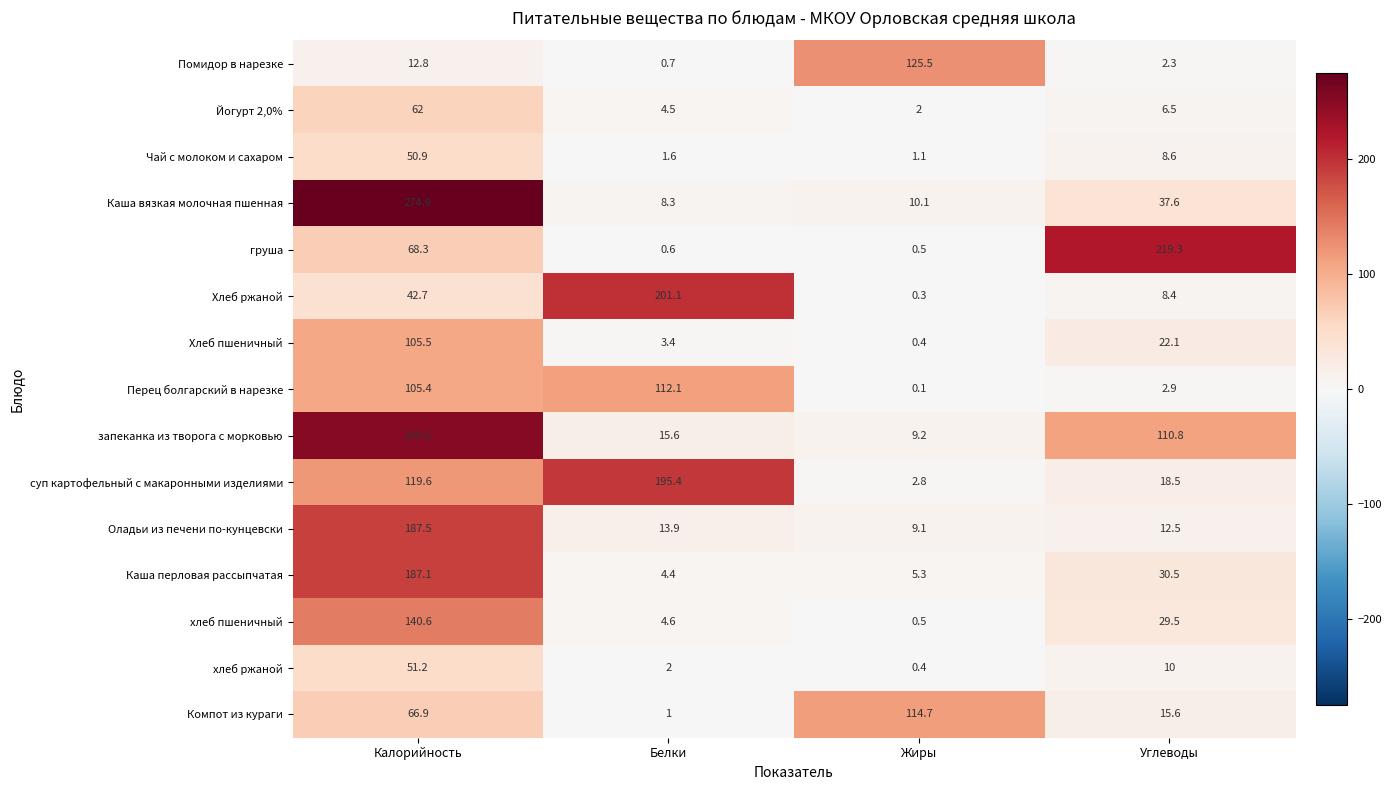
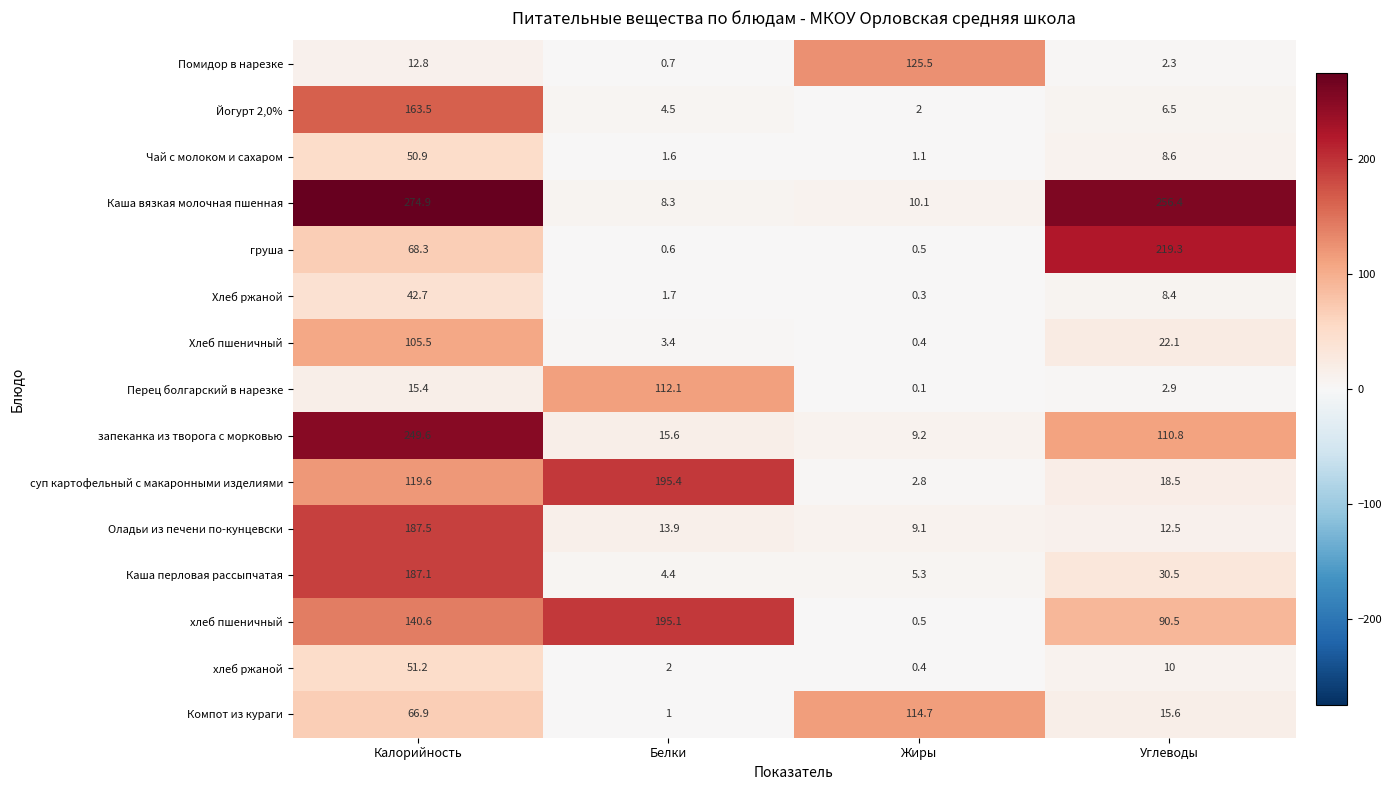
  {
    "Помидор в нарезке": {
      "Калорийность": 12.8,
      "Белки": 0.7,
      "Жиры": 125.5,
      "Углеводы": 2.3
    },
    "Йогурт 2,0%": {
-     "Калорийность": 62,
+     "Калорийность": 163.5,
      "Белки": 4.5,
      "Жиры": 2,
      "Углеводы": 6.5
    },
    "Чай с молоком и сахаром": {
      "Калорийность": 50.9,
      "Белки": 1.6,
      "Жиры": 1.1,
      "Углеводы": 8.6
    },
    "Каша вязкая молочная пшенная": {
      "Калорийность": 274.9,
      "Белки": 8.3,
      "Жиры": 10.1,
-     "Углеводы": 37.6
+     "Углеводы": 256.4
    },
    "груша": {
      "Калорийность": 68.3,
      "Белки": 0.6,
      "Жиры": 0.5,
      "Углеводы": 219.3
    },
    "Хлеб ржаной": {
      "Калорийность": 42.7,
-     "Белки": 201.1,
+     "Белки": 1.7,
      "Жиры": 0.3,
      "Углеводы": 8.4
    },
    "Хлеб пшеничный": {
      "Калорийность": 105.5,
      "Белки": 3.4,
      "Жиры": 0.4,
      "Углеводы": 22.1
    },
    "Перец болгарский в нарезке": {
-     "Калорийность": 105.4,
+     "Калорийность": 15.4,
      "Белки": 112.1,
      "Жиры": 0.1,
      "Углеводы": 2.9
    },
    "запеканка из творога с морковью": {
      "Калорийность": 249.6,
      "Белки": 15.6,
      "Жиры": 9.2,
      "Углеводы": 110.8
    },
    "суп картофельный с макаронными изделиями": {
      "Калорийность": 119.6,
      "Белки": 195.4,
      "Жиры": 2.8,
      "Углеводы": 18.5
    },
    "Оладьи из печени по-кунцевски": {
      "Калорийность": 187.5,
      "Белки": 13.9,
      "Жиры": 9.1,
      "Углеводы": 12.5
    },
    "Каша перловая рассыпчатая": {
      "Калорийность": 187.1,
      "Белки": 4.4,
      "Жиры": 5.3,
      "Углеводы": 30.5
    },
    "хлеб пшеничный": {
      "Калорийность": 140.6,
-     "Белки": 4.6,
+     "Белки": 195.1,
      "Жиры": 0.5,
-     "Углеводы": 29.5
+     "Углеводы": 90.5
    },
    "хлеб ржаной": {
      "Калорийность": 51.2,
      "Белки": 2,
      "Жиры": 0.4,
      "Углеводы": 10
    },
    "Компот из кураги": {
      "Калорийность": 66.9,
      "Белки": 1,
      "Жиры": 114.7,
      "Углеводы": 15.6
    }
  }
